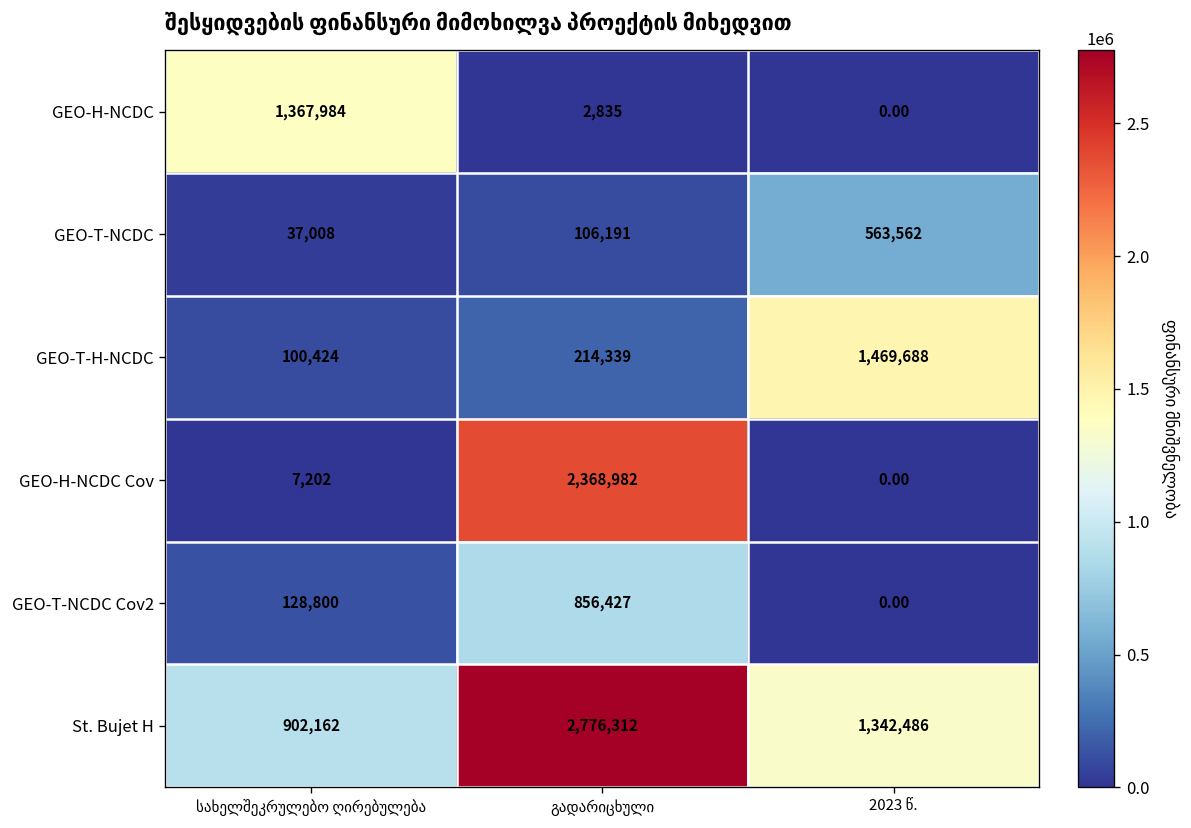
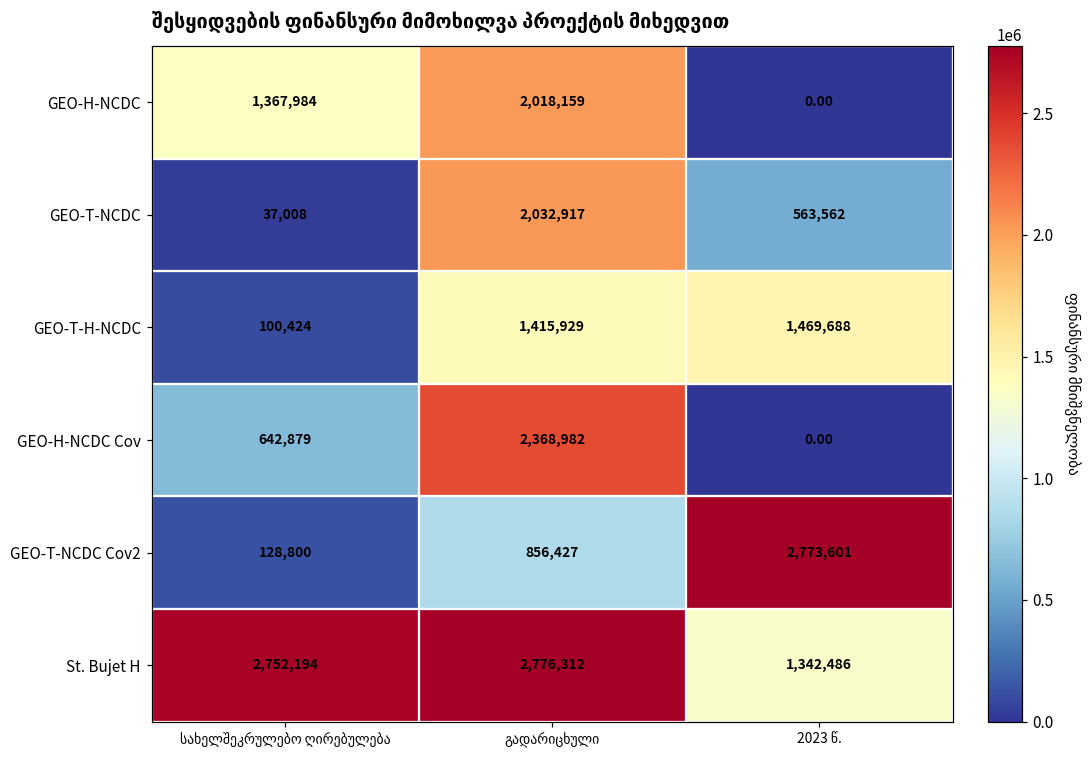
  {
    "GEO-H-NCDC": {
      "სახელშეკრულებო ღირებულება": "1,367,984",
-     "გადარიცხული": "2,835",
+     "გადარიცხული": "2,018,159",
      "2023 წ.": "0.00"
    },
    "GEO-T-NCDC": {
      "სახელშეკრულებო ღირებულება": "37,008",
-     "გადარიცხული": "106,191",
+     "გადარიცხული": "2,032,917",
      "2023 წ.": "563,562"
    },
    "GEO-T-H-NCDC": {
      "სახელშეკრულებო ღირებულება": "100,424",
-     "გადარიცხული": "214,339",
+     "გადარიცხული": "1,415,929",
      "2023 წ.": "1,469,688"
    },
    "GEO-H-NCDC Cov": {
-     "სახელშეკრულებო ღირებულება": "7,202",
+     "სახელშეკრულებო ღირებულება": "642,879",
      "გადარიცხული": "2,368,982",
      "2023 წ.": "0.00"
    },
    "GEO-T-NCDC Cov2": {
      "სახელშეკრულებო ღირებულება": "128,800",
      "გადარიცხული": "856,427",
-     "2023 წ.": "0.00"
+     "2023 წ.": "2,773,601"
    },
    "St. Bujet H": {
-     "სახელშეკრულებო ღირებულება": "902,162",
+     "სახელშეკრულებო ღირებულება": "2,752,194",
      "გადარიცხული": "2,776,312",
      "2023 წ.": "1,342,486"
    }
  }
